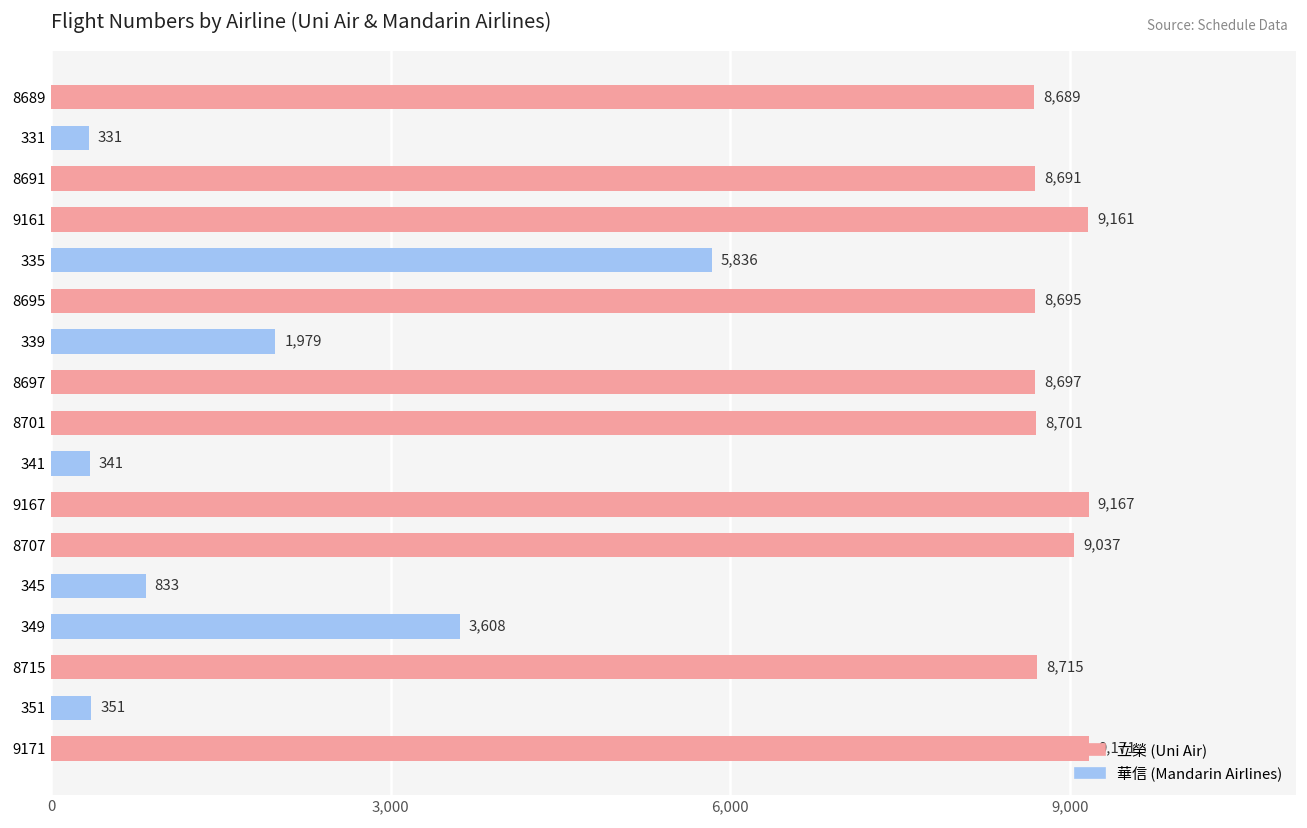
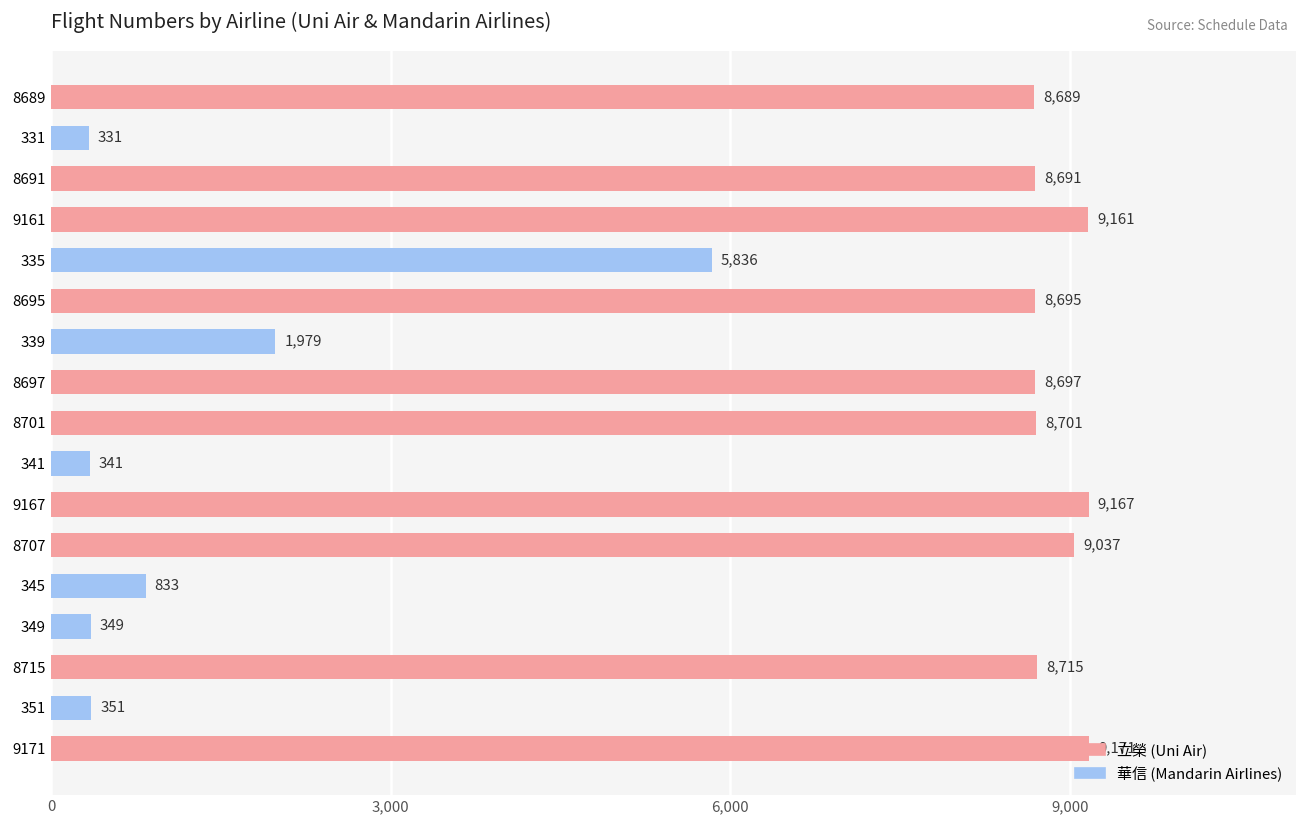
  {
    "8689": "8,689",
    "331": "331",
    "8691": "8,691",
    "9161": "9,161",
    "335": "5,836",
    "8695": "8,695",
    "339": "1,979",
    "8697": "8,697",
    "8701": "8,701",
    "341": "341",
    "9167": "9,167",
    "8707": "9,037",
    "345": "833",
-   "349": "3,608",
+   "349": "349",
    "8715": "8,715",
    "351": "351",
    "9171": "9,171"
  }
